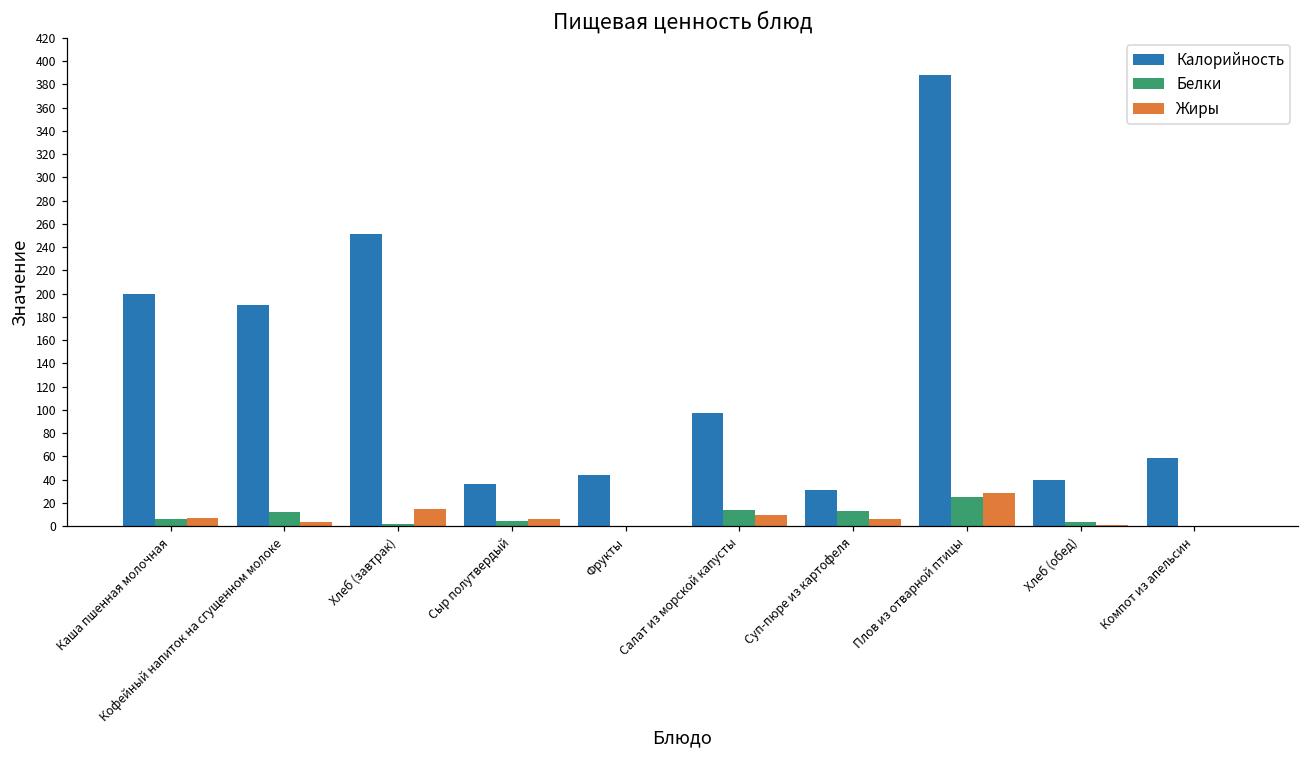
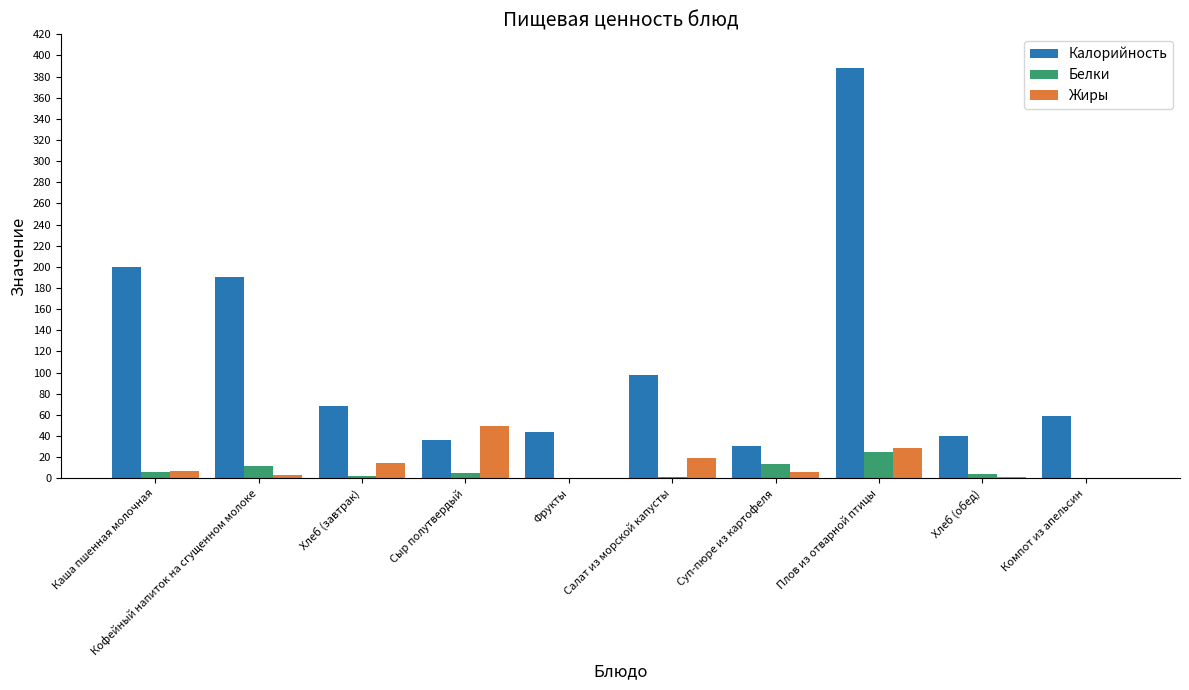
  {
    "Калорийность": {
      "Каша пшенная молочная": 200,
      "Кофейный напиток на сгущенном молоке": 190,
-     "Хлеб (завтрак)": 251,
+     "Хлеб (завтрак)": 68,
      "Сыр полутвердый": 36,
      "Фрукты": 44,
      "Салат из морской капусты": 98,
      "Суп-пюре из картофеля": 31,
      "Плов из отварной птицы": 388,
      "Хлеб (обед)": 40,
      "Компот из апельсин": 59
    },
    "Белки": {
      "Каша пшенная молочная": 6,
      "Кофейный напиток на сгущенном молоке": 12,
      "Сыр полутвердый": 5,
-     "Салат из морской капусты": 14,
+     "Салат из морской капусты": 1,
      "Суп-пюре из картофеля": 13,
      "Плов из отварной птицы": 25,
      "Хлеб (обед)": 4
    },
    "Жиры": {
      "Каша пшенная молочная": 7,
      "Кофейный напиток на сгущенном молоке": 3,
      "Хлеб (завтрак)": 15,
-     "Сыр полутвердый": 6,
-     "Салат из морской капусты": 10,
+     "Сыр полутвердый": 50,
+     "Салат из морской капусты": 19,
      "Суп-пюре из картофеля": 6,
      "Плов из отварной птицы": 28
    }
  }
